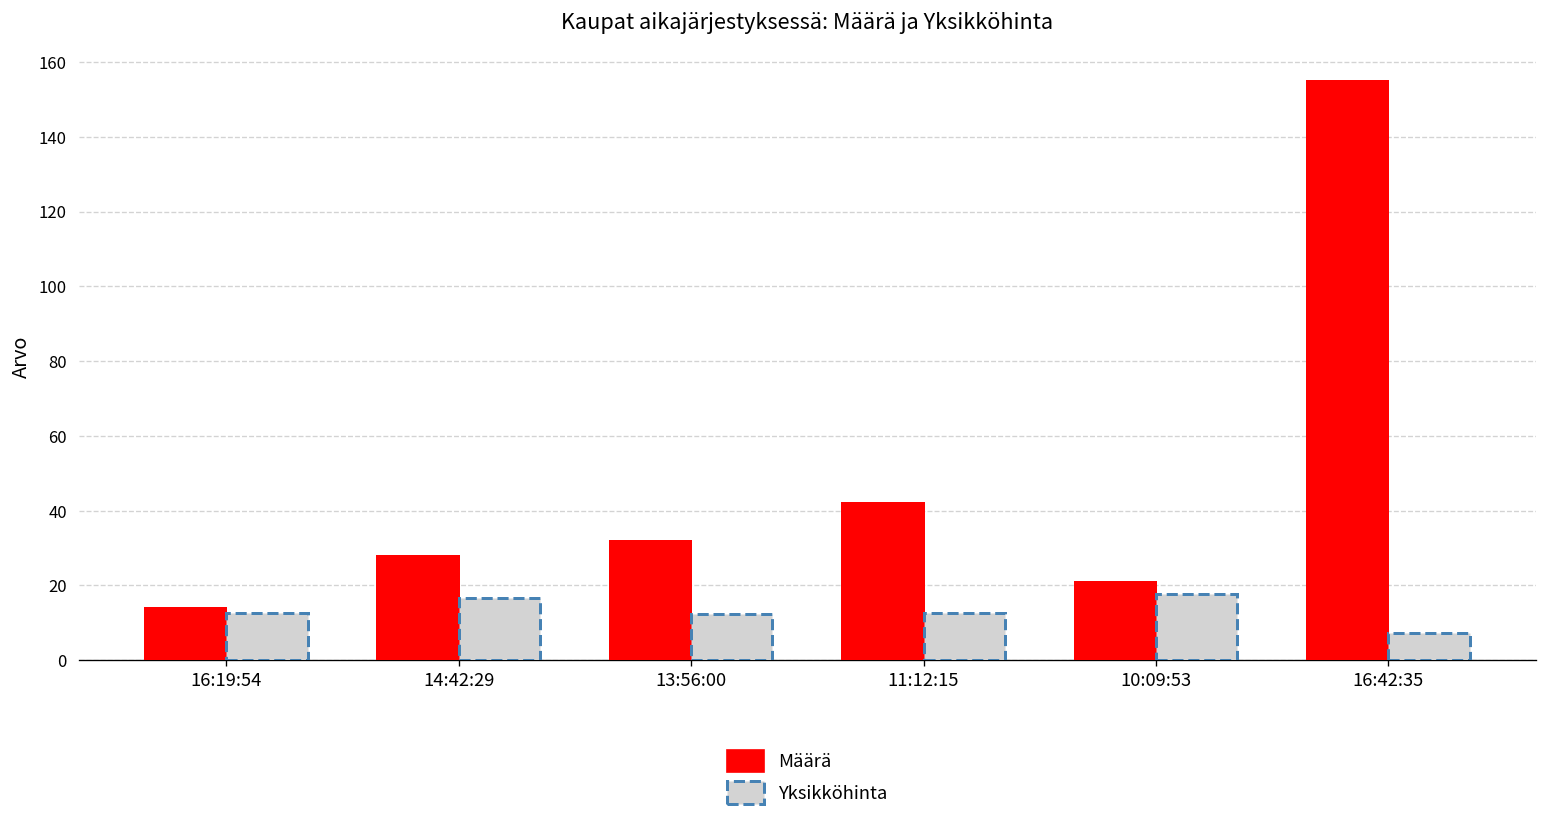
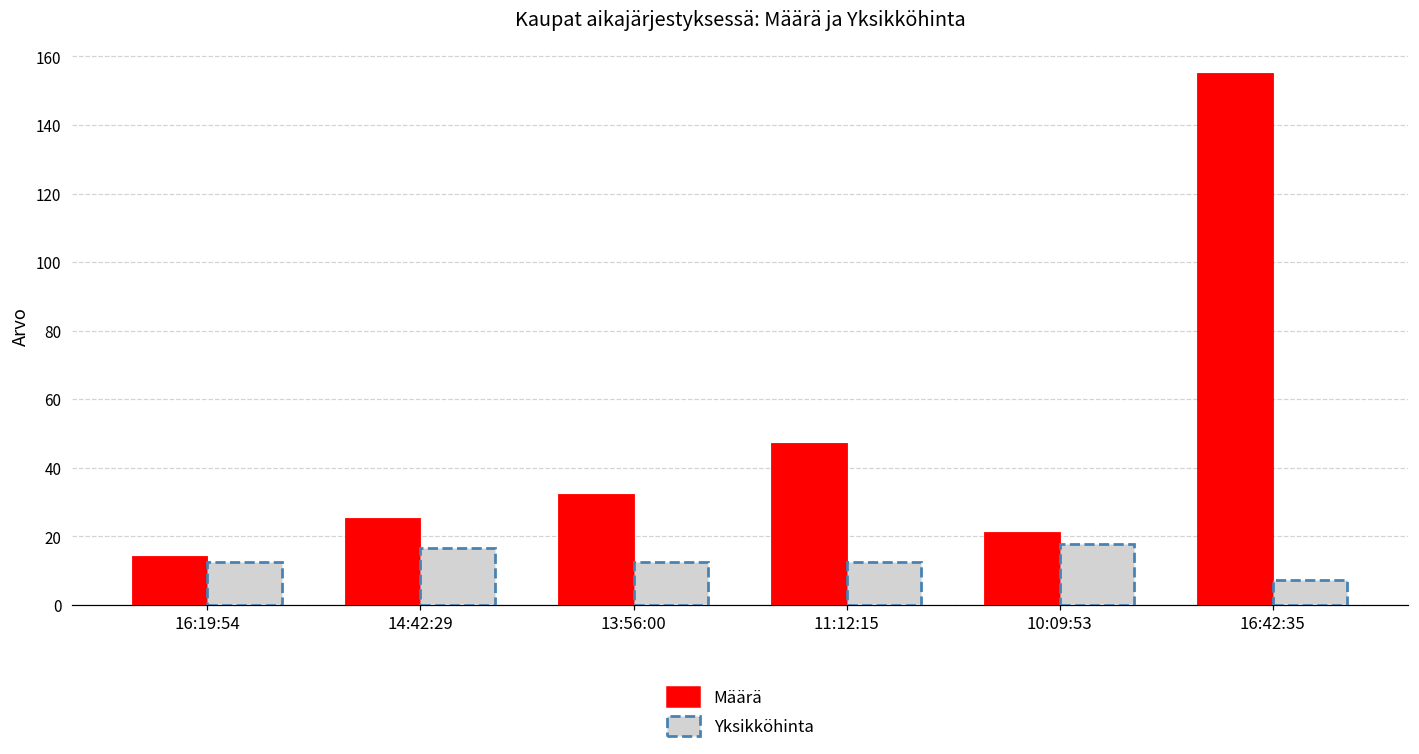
  {
    "Määrä": {
      "16:19:54": 14,
-     "14:42:29": 28,
+     "14:42:29": 25,
      "13:56:00": 32,
-     "11:12:15": 42,
+     "11:12:15": 47,
      "10:09:53": 21,
      "16:42:35": 155
    }
  }
